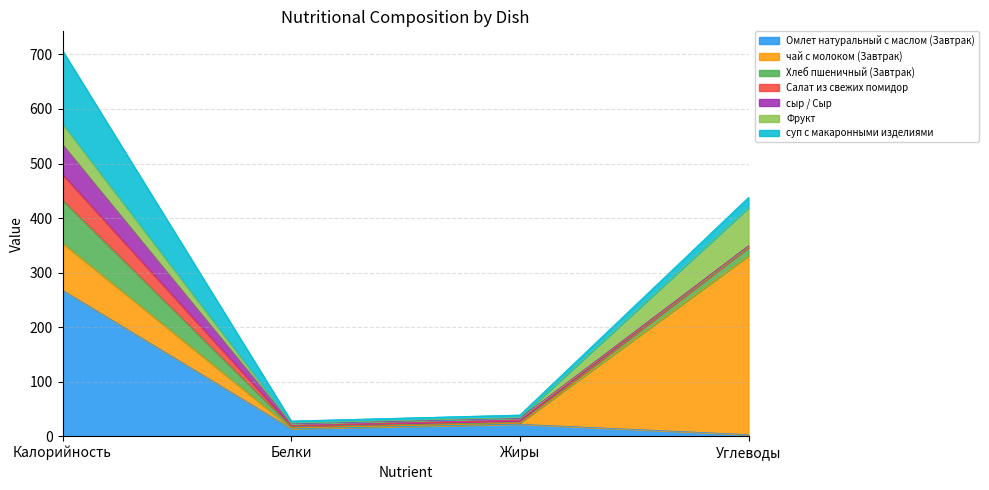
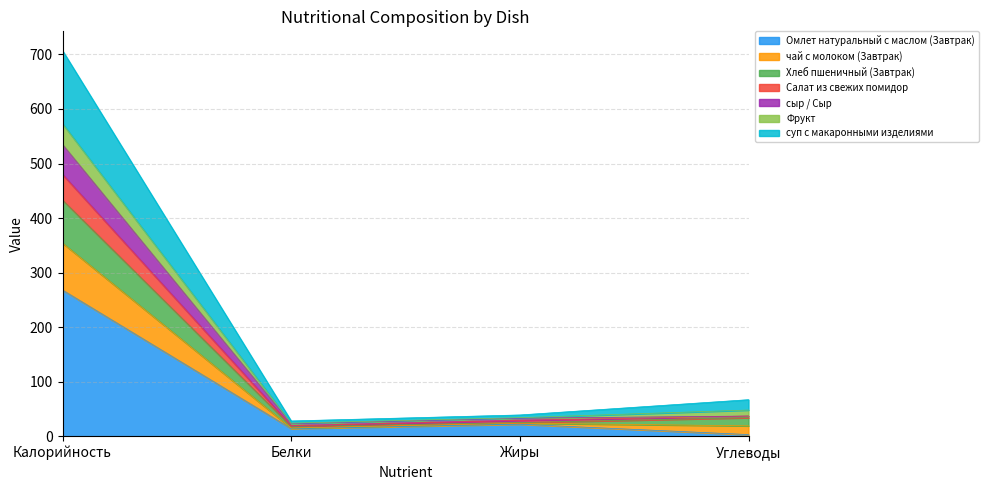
  {
    "чай с молоком (Завтрак)": {
      "Калорийность": 90,
-     "Углеводы": 330
+     "Углеводы": 20
    },
    "Хлеб пшеничный (Завтрак)": {
      "Калорийность": 80
    },
    "Салат из свежих помидор": {
      "Калорийность": 50
    },
    "сыр / Сыр": {
      "Калорийность": 60
    },
    "Фрукт": {
      "Калорийность": 40,
-     "Углеводы": 70
+     "Углеводы": 10
    }
  }
